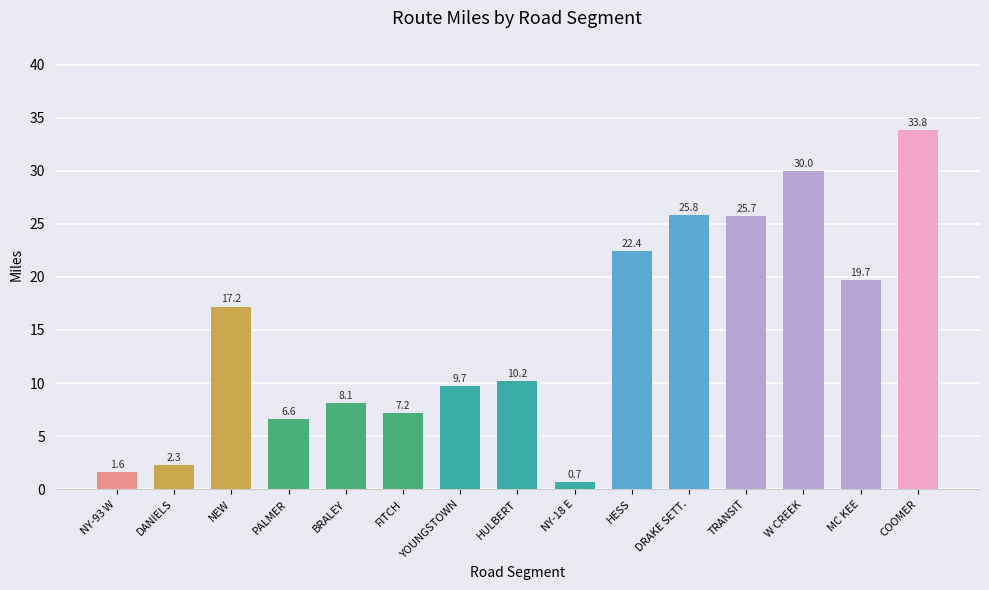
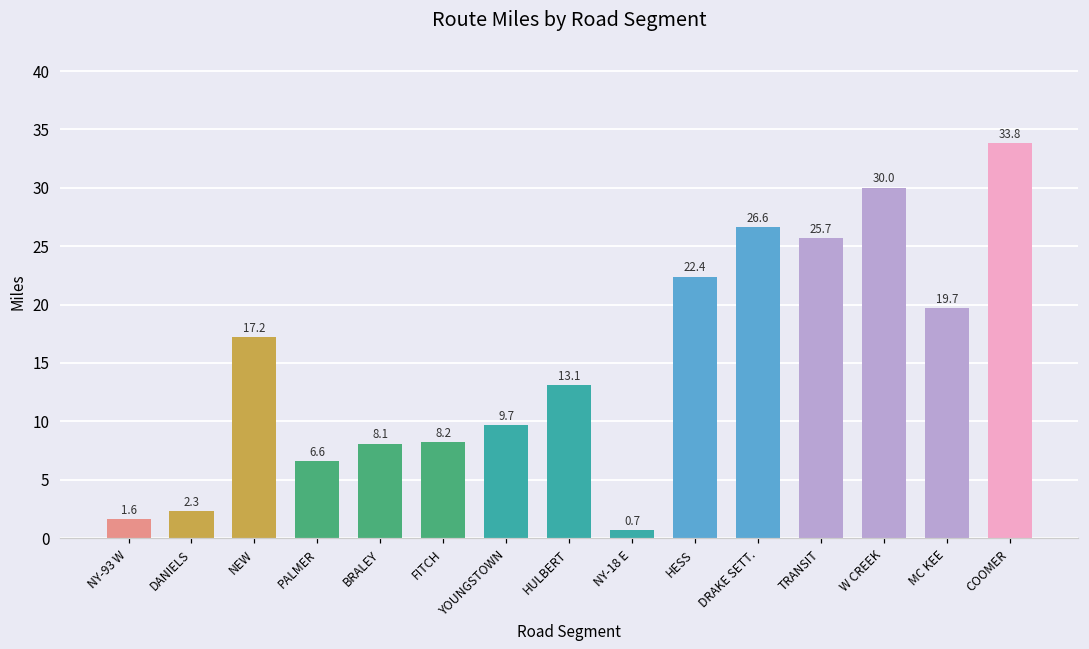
  {
    "NY-93 W": 1.6,
    "DANIELS": 2.3,
    "NEW": 17.2,
    "PALMER": 6.6,
    "BRALEY": 8.1,
-   "FITCH": 7.2,
+   "FITCH": 8.2,
    "YOUNGSTOWN": 9.7,
-   "HULBERT": 10.2,
+   "HULBERT": 13.1,
    "NY-18 E": 0.7,
    "HESS": 22.4,
-   "DRAKE SETT.": 25.8,
+   "DRAKE SETT.": 26.6,
    "TRANSIT": 25.7,
    "W CREEK": 30.0,
    "MC KEE": 19.7,
    "COOMER": 33.8
  }
